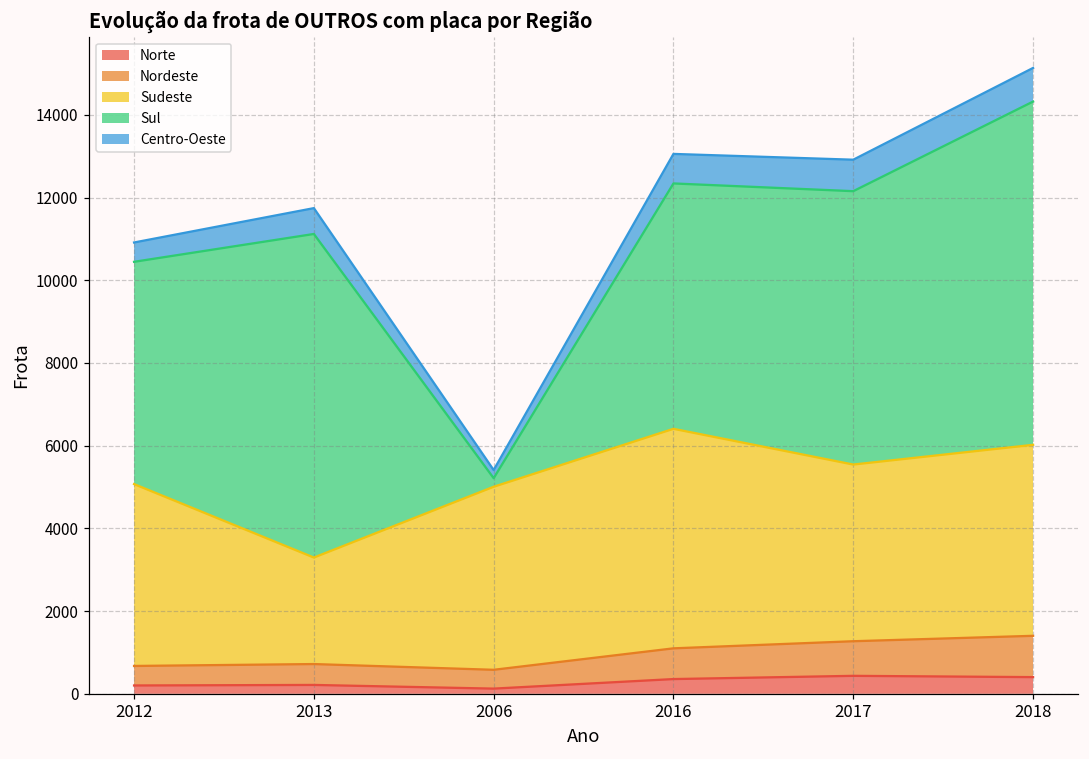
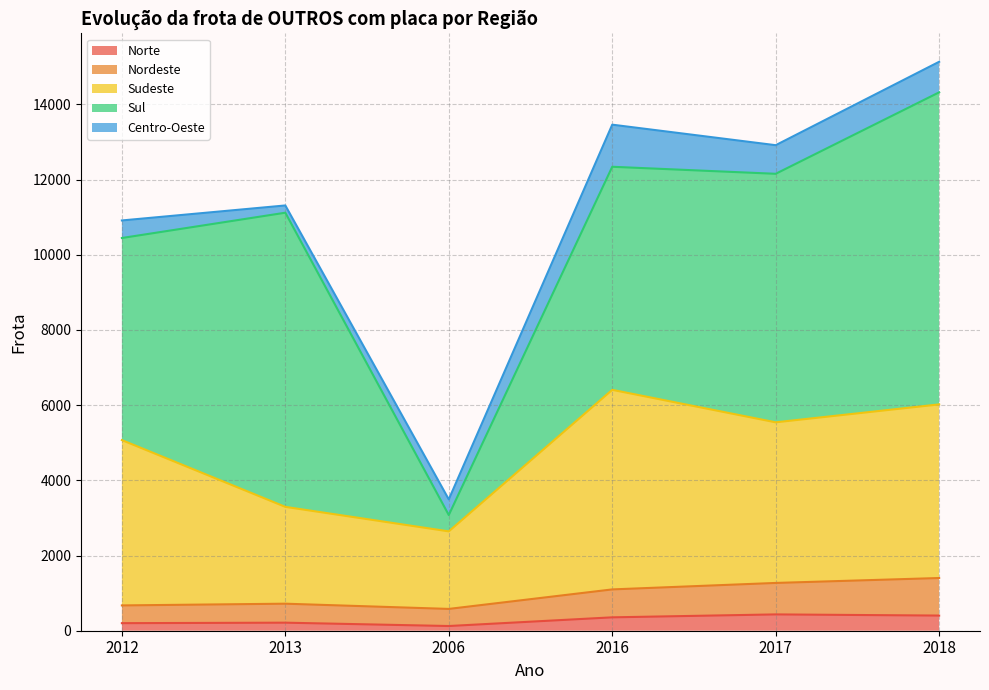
  {
    "Sudeste": {
      "2012": 4400,
      "2013": 2600,
-     "2006": 4400,
+     "2006": 2100,
      "2016": 5300,
      "2017": 4300,
      "2018": 4600
    },
    "Sul": {
      "2012": 5400,
      "2013": 7800,
-     "2006": 200,
+     "2006": 400,
      "2016": 5900,
      "2017": 6600,
      "2018": 8300
    },
    "Centro-Oeste": {
      "2012": 500,
-     "2013": 600,
-     "2006": 200,
-     "2016": 700,
+     "2013": 200,
+     "2006": 400,
+     "2016": 1100,
      "2017": 800,
      "2018": 800
    }
  }
